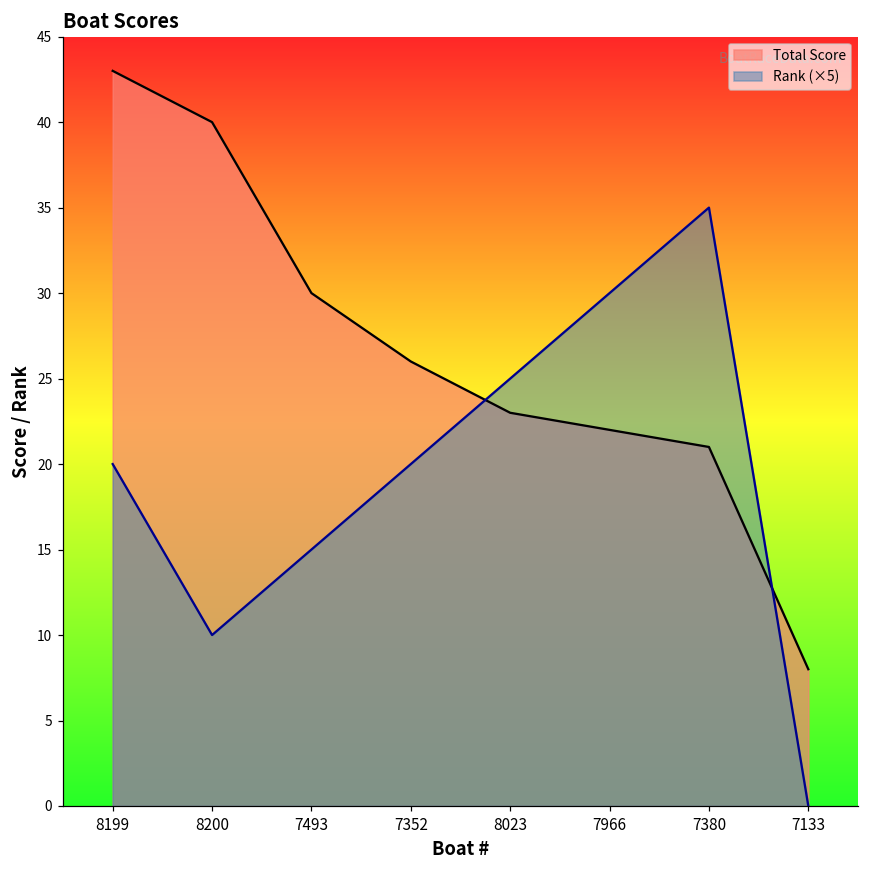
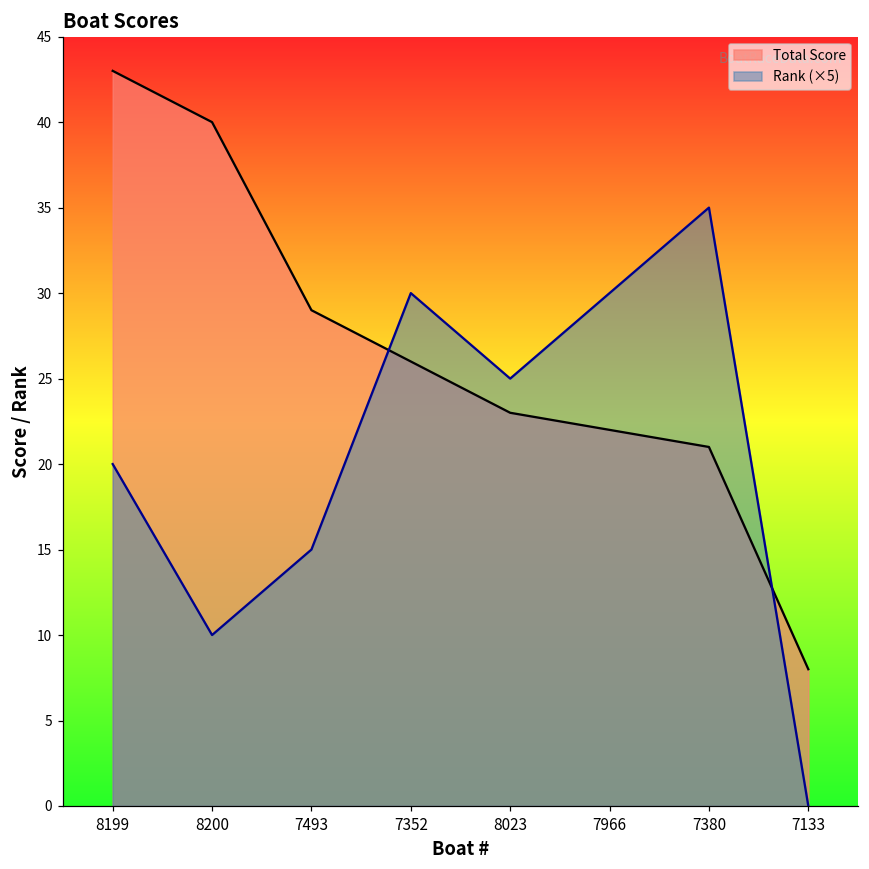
  {
    "Total Score": {
      "8199": 43,
      "8200": 40,
-     "7493": 30,
+     "7493": 29,
      "7352": 26,
      "8023": 23,
      "7966": 22,
      "7380": 21,
      "7133": 8
    },
    "Rank (×5)": {
      "8199": 20.0,
      "8200": 10.0,
      "7493": 15.0,
-     "7352": 20.0,
+     "7352": 30.0,
      "8023": 25.0,
      "7966": 30.0,
      "7380": 35.0,
      "7133": 0.0
    }
  }
